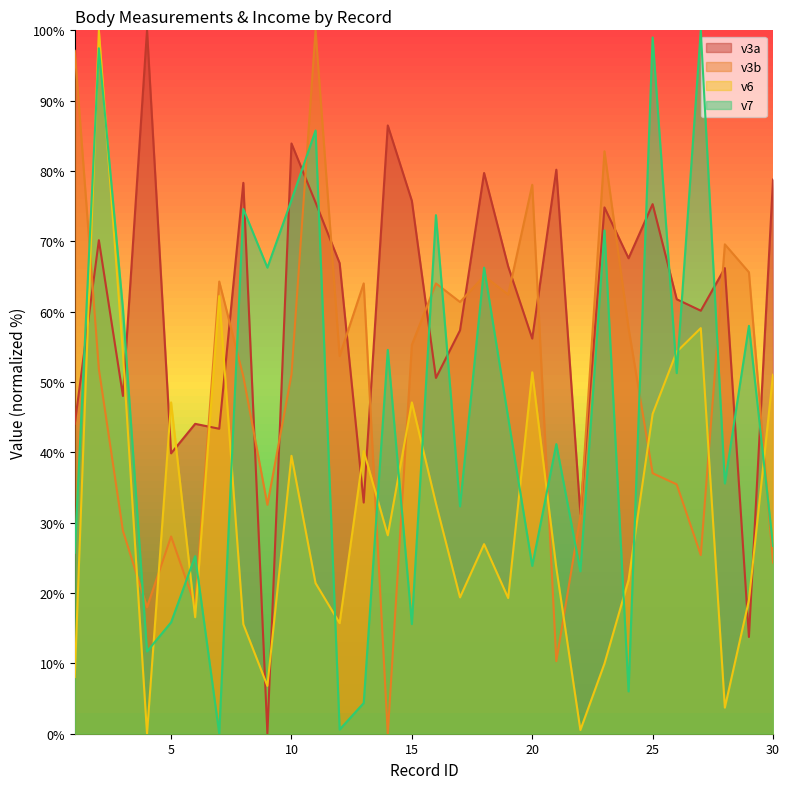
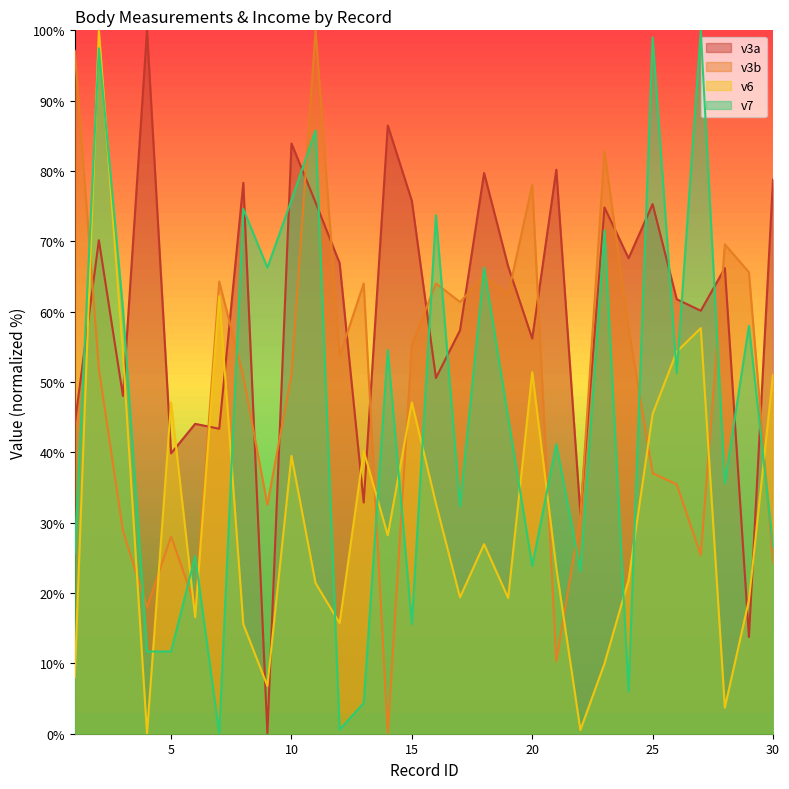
  {
    "v7": {
-     "5": "16%",
+     "5": "12%",
      "10": "76%",
      "15": "16%",
      "20": "24%",
      "25": "99%",
      "30": "27%"
    }
  }
